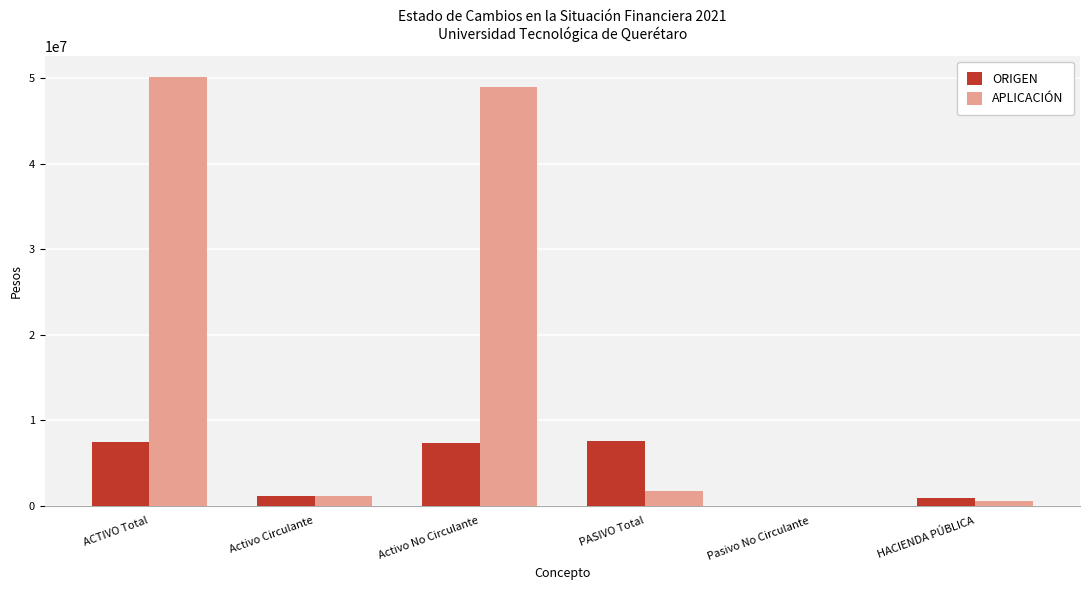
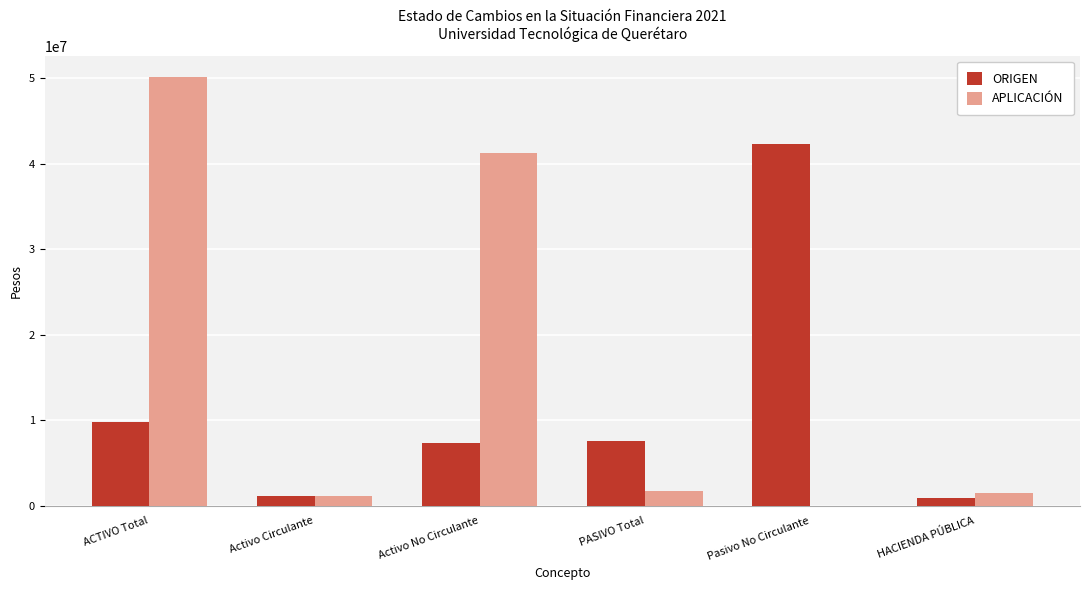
  {
    "ORIGEN": {
-     "ACTIVO Total": 7000000,
+     "ACTIVO Total": 10000000,
      "Activo Circulante": 1000000,
      "Activo No Circulante": 7000000,
      "PASIVO Total": 8000000,
-     "Pasivo No Circulante": 0,
+     "Pasivo No Circulante": 42000000,
      "HACIENDA PÚBLICA": 1000000
    },
    "APLICACIÓN": {
      "ACTIVO Total": 50000000,
      "Activo Circulante": 1000000,
-     "Activo No Circulante": 49000000,
+     "Activo No Circulante": 41000000,
      "PASIVO Total": 2000000,
      "Pasivo No Circulante": 0,
-     "HACIENDA PÚBLICA": 500000
+     "HACIENDA PÚBLICA": 1500000
    }
  }
